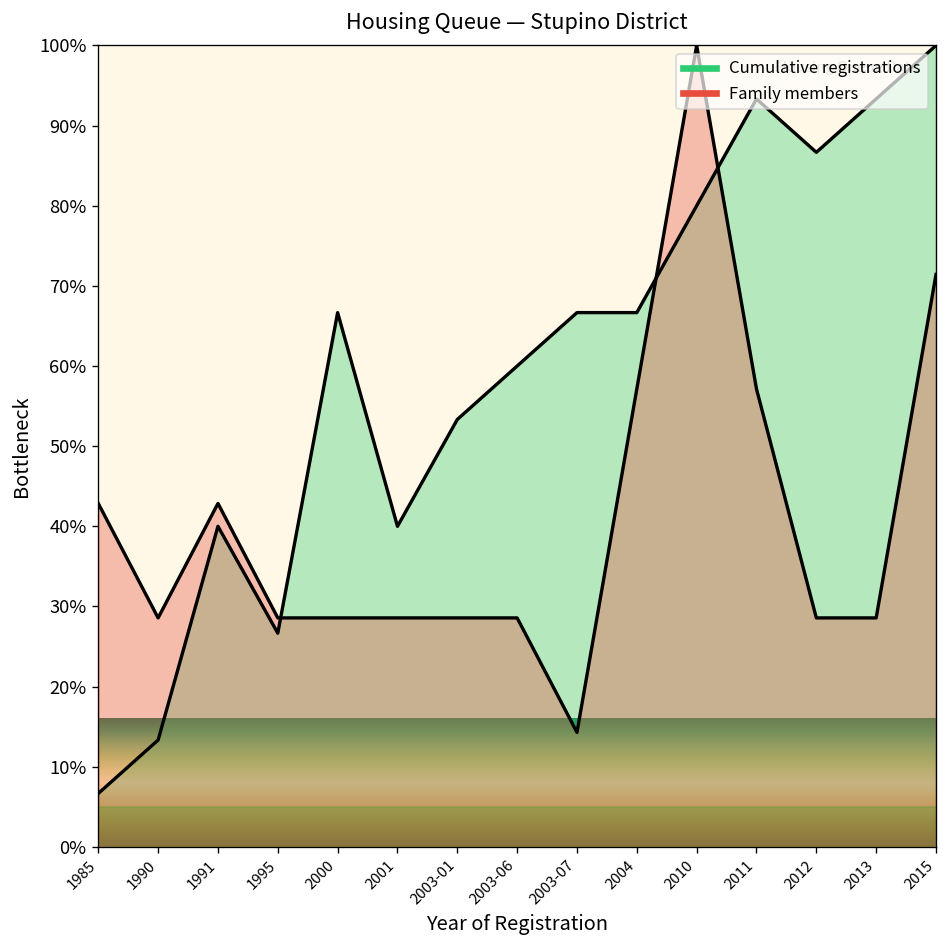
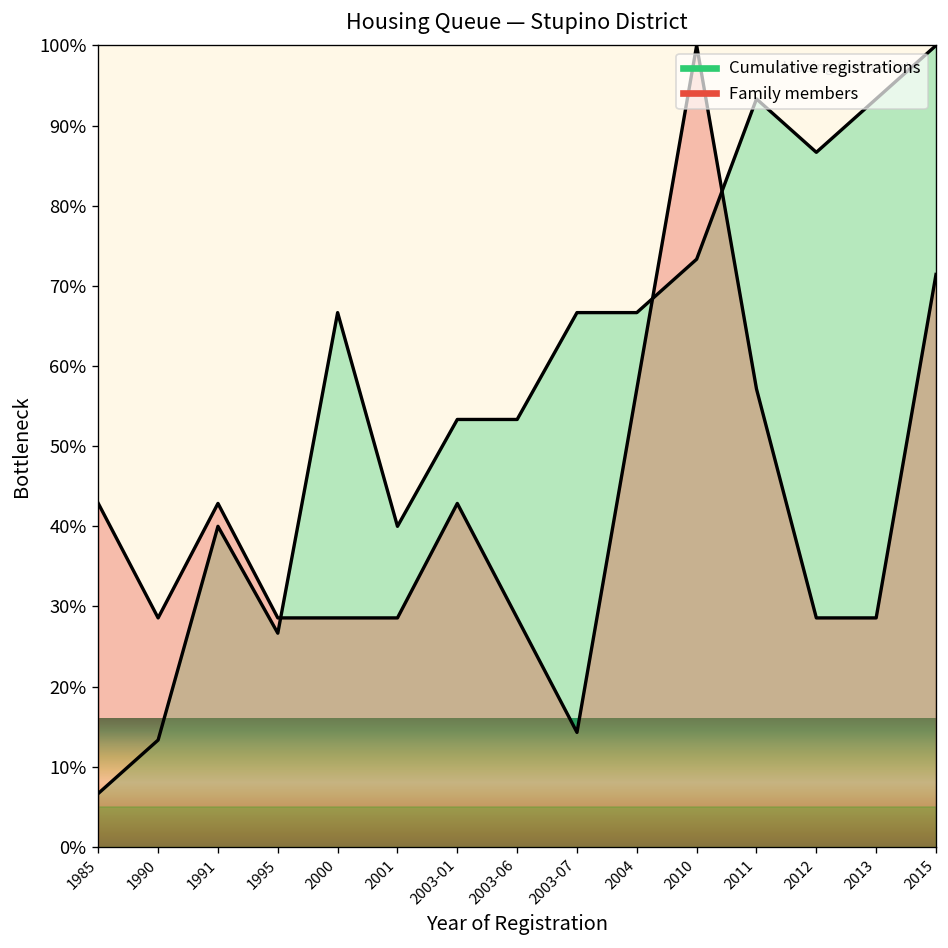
  {
    "Cumulative registrations": {
      "1985": "7%",
      "1990": "13%",
      "1991": "40%",
      "1995": "27%",
      "2000": "67%",
      "2001": "40%",
      "2003-01": "53%",
-     "2003-06": "60%",
+     "2003-06": "53%",
      "2003-07": "67%",
      "2004": "67%",
-     "2010": "80%",
+     "2010": "73%",
      "2012": "87%",
      "2015": "100%"
    },
    "Family members": {
      "1985": "43%",
      "1990": "29%",
      "1991": "43%",
      "1995": "29%",
      "2000": "29%",
      "2001": "29%",
-     "2003-01": "29%",
+     "2003-01": "43%",
      "2003-06": "29%",
      "2003-07": "14%",
      "2004": "57%",
      "2010": "100%",
      "2011": "57%",
      "2012": "29%",
      "2013": "29%",
      "2015": "71%"
    }
  }
